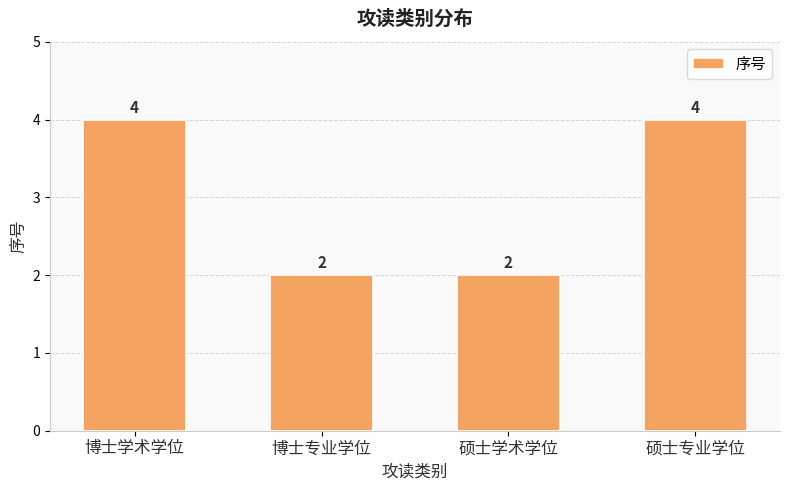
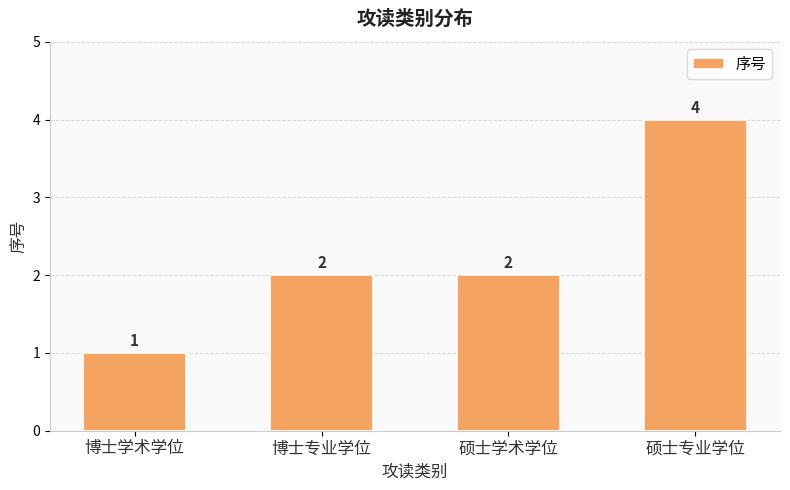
  {
-   "博士学术学位": 4,
+   "博士学术学位": 1,
    "博士专业学位": 2,
    "硕士学术学位": 2,
    "硕士专业学位": 4
  }
